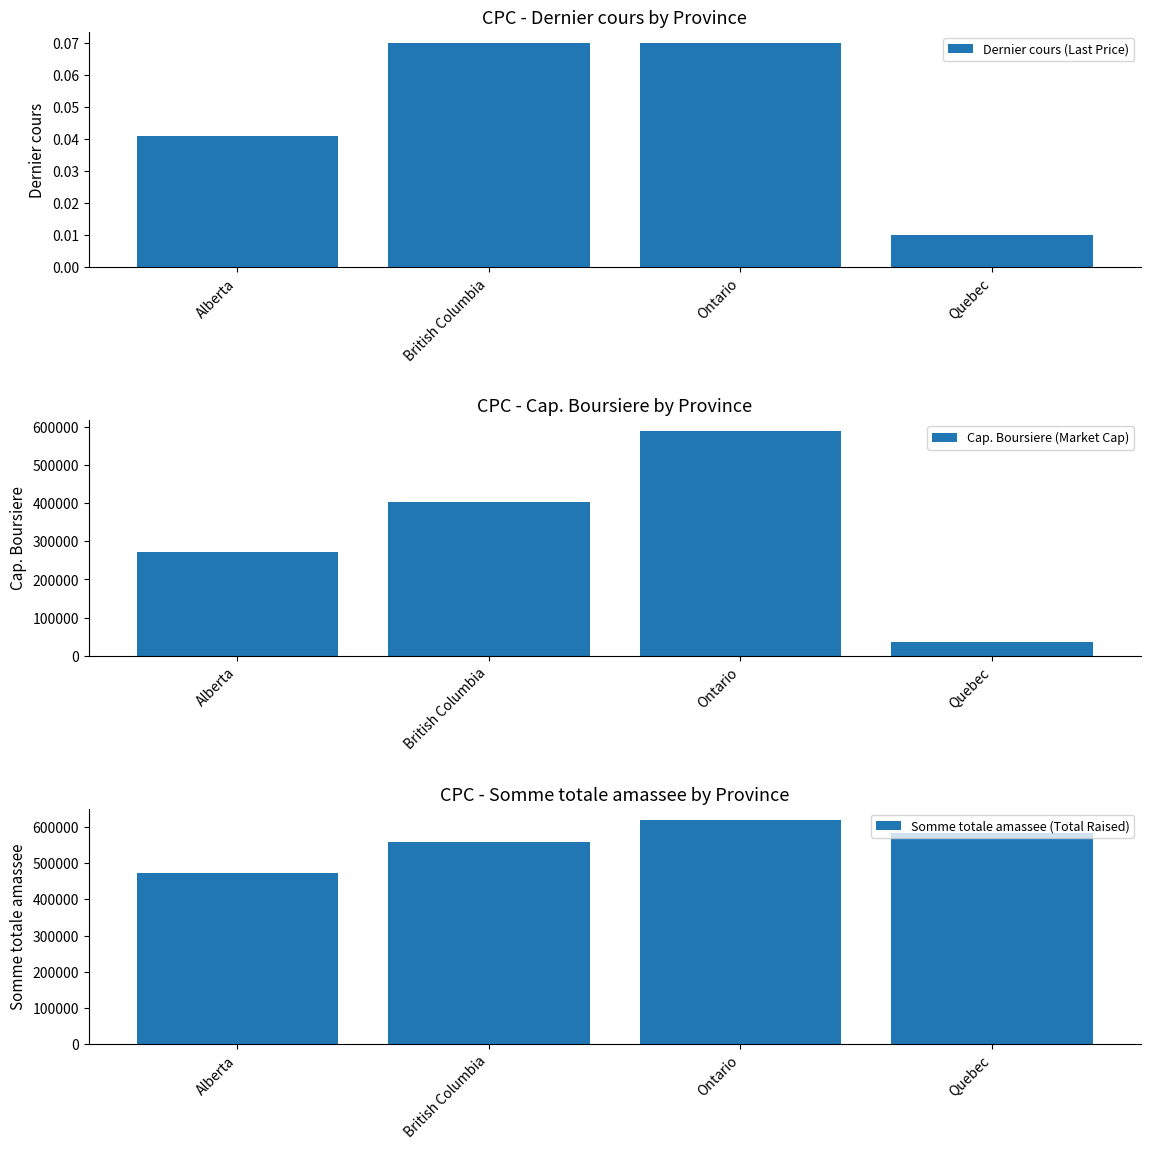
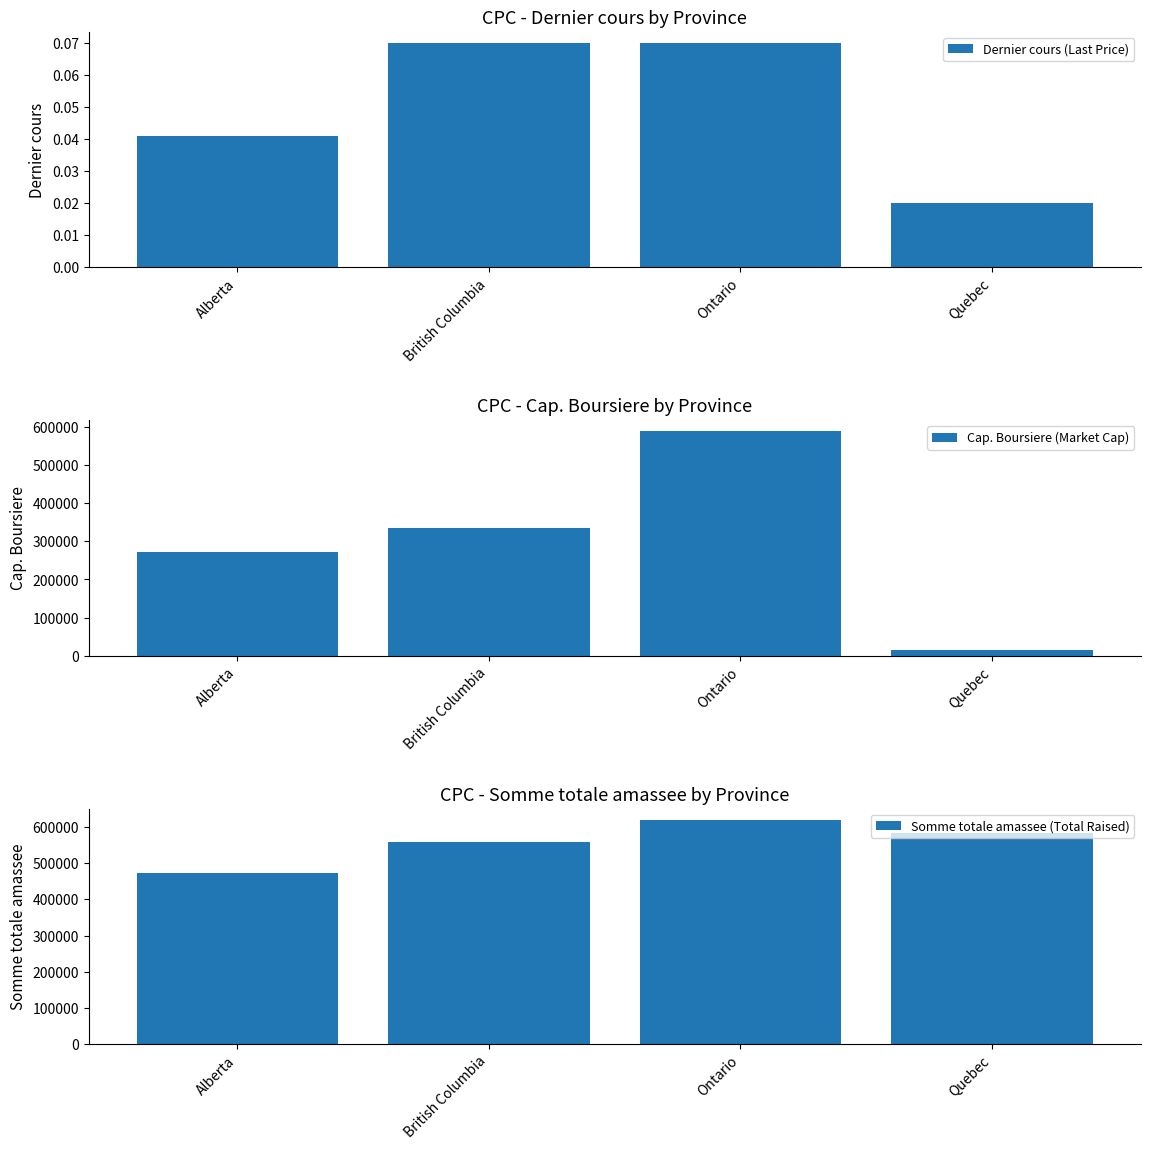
  {
    "CPC - Dernier cours by Province": {
      "Alberta": 0.041,
      "British Columbia": 0.07,
      "Ontario": 0.07,
-     "Quebec": 0.01
+     "Quebec": 0.02
    },
    "CPC - Cap. Boursiere by Province": {
      "Alberta": 270000,
-     "British Columbia": 400000,
+     "British Columbia": 340000,
      "Ontario": 590000,
-     "Quebec": 40000
+     "Quebec": 10000
    },
    "CPC - Somme totale amassee by Province": {
      "Alberta": 470000,
      "British Columbia": 560000,
      "Ontario": 620000
    }
  }
